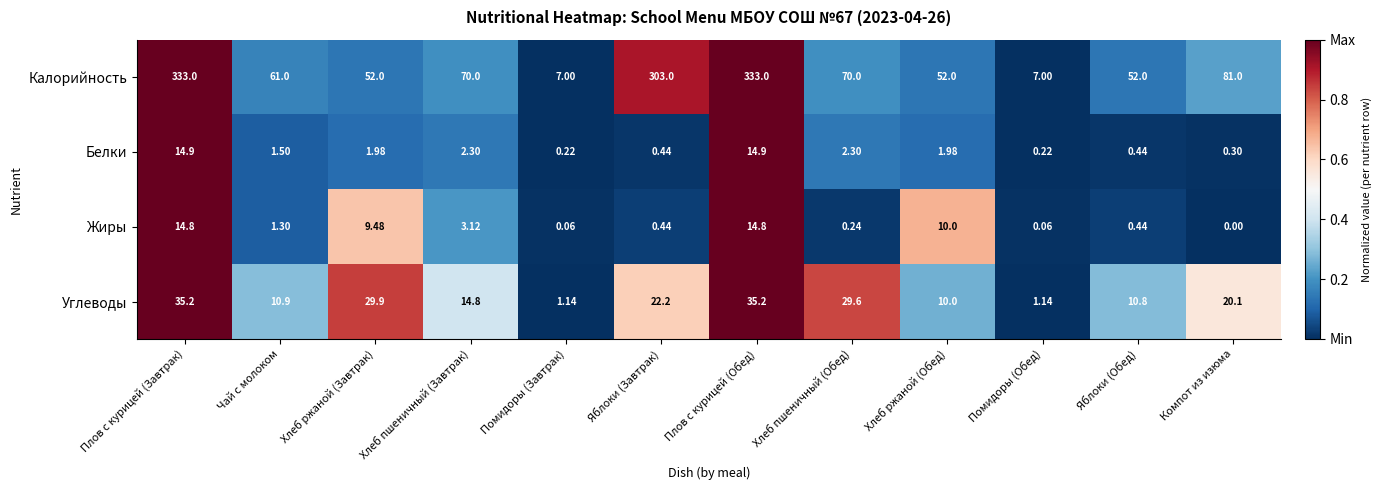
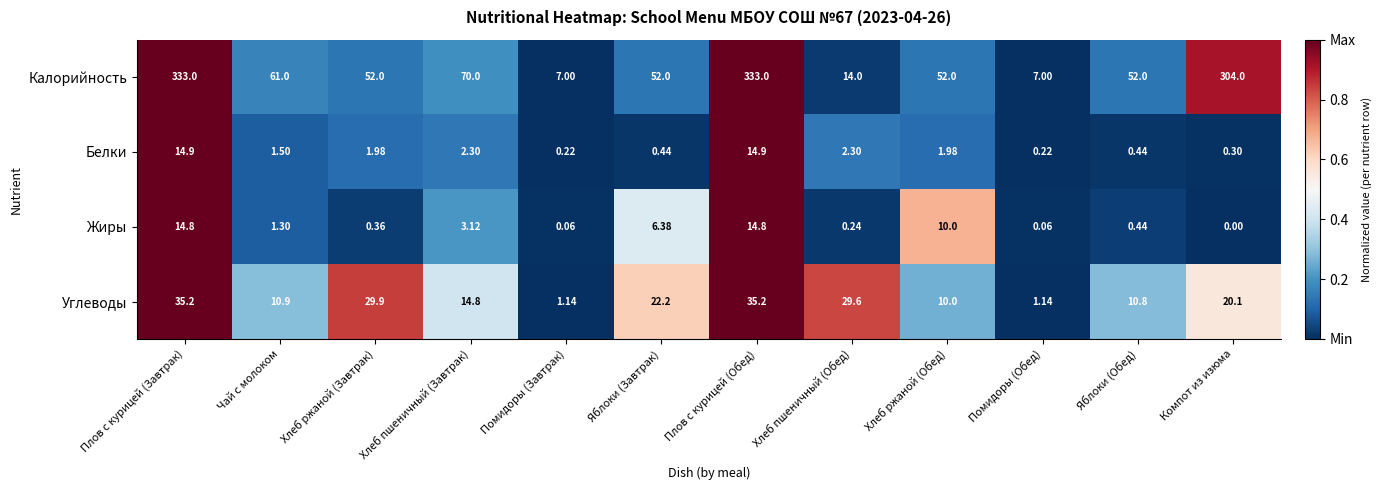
  {
    "Калорийность": {
      "Плов с курицей (Завтрак)": 333.0,
      "Чай с молоком": 61.0,
      "Хлеб ржаной (Завтрак)": 52.0,
      "Хлеб пшеничный (Завтрак)": 70.0,
      "Помидоры (Завтрак)": 7.00,
-     "Яблоки (Завтрак)": 303.0,
+     "Яблоки (Завтрак)": 52.0,
      "Плов с курицей (Обед)": 333.0,
-     "Хлеб пшеничный (Обед)": 70.0,
+     "Хлеб пшеничный (Обед)": 14.0,
      "Хлеб ржаной (Обед)": 52.0,
      "Помидоры (Обед)": 7.00,
      "Яблоки (Обед)": 52.0,
-     "Компот из изюма": 81.0
+     "Компот из изюма": 304.0
    },
    "Белки": {
      "Плов с курицей (Завтрак)": 14.9,
      "Чай с молоком": 1.50,
      "Хлеб ржаной (Завтрак)": 1.98,
      "Хлеб пшеничный (Завтрак)": 2.30,
      "Помидоры (Завтрак)": 0.22,
      "Яблоки (Завтрак)": 0.44,
      "Плов с курицей (Обед)": 14.9,
      "Хлеб пшеничный (Обед)": 2.30,
      "Хлеб ржаной (Обед)": 1.98,
      "Помидоры (Обед)": 0.22,
      "Яблоки (Обед)": 0.44,
      "Компот из изюма": 0.30
    },
    "Жиры": {
      "Плов с курицей (Завтрак)": 14.8,
      "Чай с молоком": 1.30,
-     "Хлеб ржаной (Завтрак)": 9.48,
+     "Хлеб ржаной (Завтрак)": 0.36,
      "Хлеб пшеничный (Завтрак)": 3.12,
      "Помидоры (Завтрак)": 0.06,
-     "Яблоки (Завтрак)": 0.44,
+     "Яблоки (Завтрак)": 6.38,
      "Плов с курицей (Обед)": 14.8,
      "Хлеб пшеничный (Обед)": 0.24,
      "Хлеб ржаной (Обед)": 10.0,
      "Помидоры (Обед)": 0.06,
      "Яблоки (Обед)": 0.44,
      "Компот из изюма": 0.00
    },
    "Углеводы": {
      "Плов с курицей (Завтрак)": 35.2,
      "Чай с молоком": 10.9,
      "Хлеб ржаной (Завтрак)": 29.9,
      "Хлеб пшеничный (Завтрак)": 14.8,
      "Помидоры (Завтрак)": 1.14,
      "Яблоки (Завтрак)": 22.2,
      "Плов с курицей (Обед)": 35.2,
      "Хлеб пшеничный (Обед)": 29.6,
      "Хлеб ржаной (Обед)": 10.0,
      "Помидоры (Обед)": 1.14,
      "Яблоки (Обед)": 10.8,
      "Компот из изюма": 20.1
    }
  }
